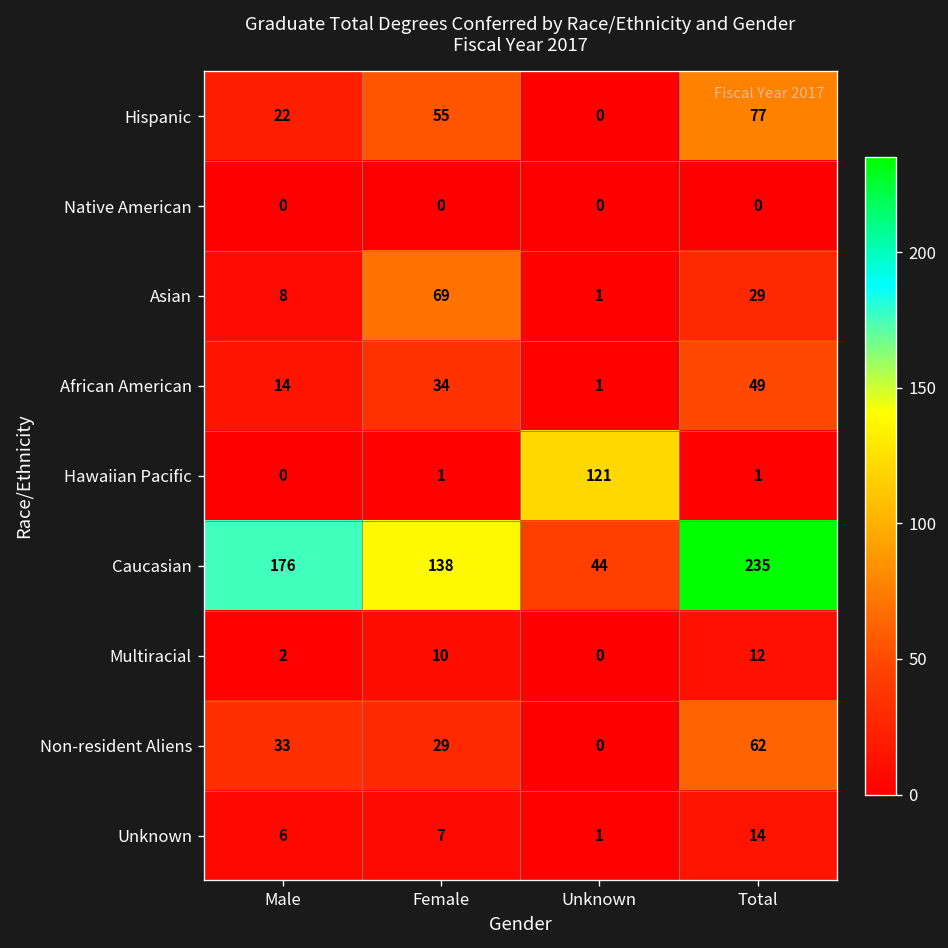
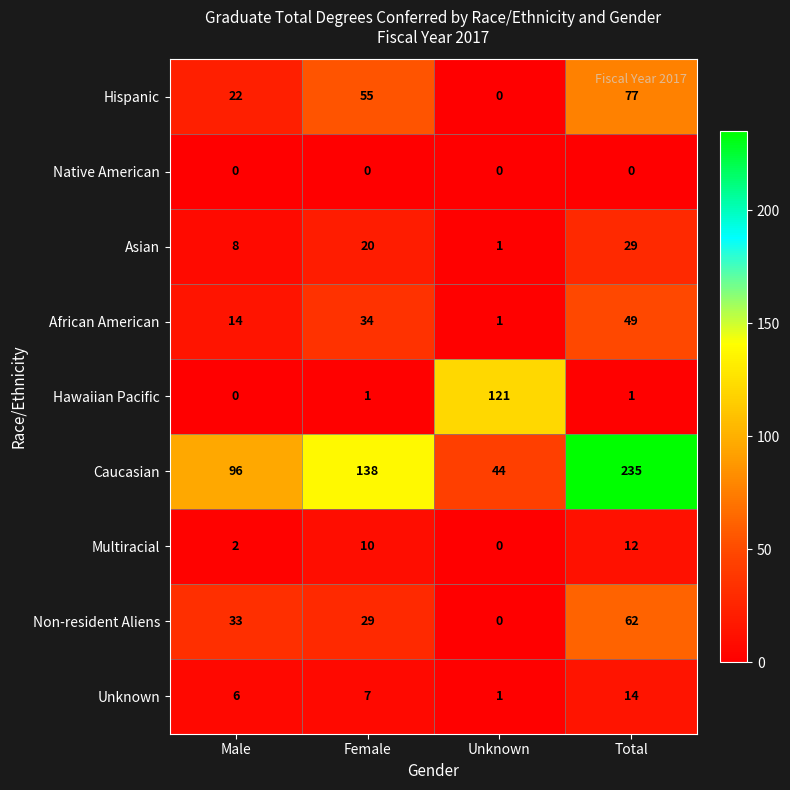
  {
    "Hispanic": {
      "Male": 22,
      "Female": 55,
      "Unknown": 0
    },
    "Native American": {
      "Male": 0,
      "Female": 0,
      "Unknown": 0,
      "Total": 0
    },
    "Asian": {
      "Male": 8,
-     "Female": 69,
+     "Female": 20,
      "Unknown": 1,
      "Total": 29
    },
    "African American": {
      "Male": 14,
      "Female": 34,
      "Unknown": 1,
      "Total": 49
    },
    "Hawaiian Pacific": {
      "Male": 0,
      "Female": 1,
      "Unknown": 121,
      "Total": 1
    },
    "Caucasian": {
-     "Male": 176,
+     "Male": 96,
      "Female": 138,
      "Unknown": 44,
      "Total": 235
    },
    "Multiracial": {
      "Male": 2,
      "Female": 10,
      "Unknown": 0,
      "Total": 12
    },
    "Non-resident Aliens": {
      "Male": 33,
      "Female": 29,
      "Unknown": 0,
      "Total": 62
    },
    "Unknown": {
      "Male": 6,
      "Female": 7,
      "Unknown": 1,
      "Total": 14
    }
  }
